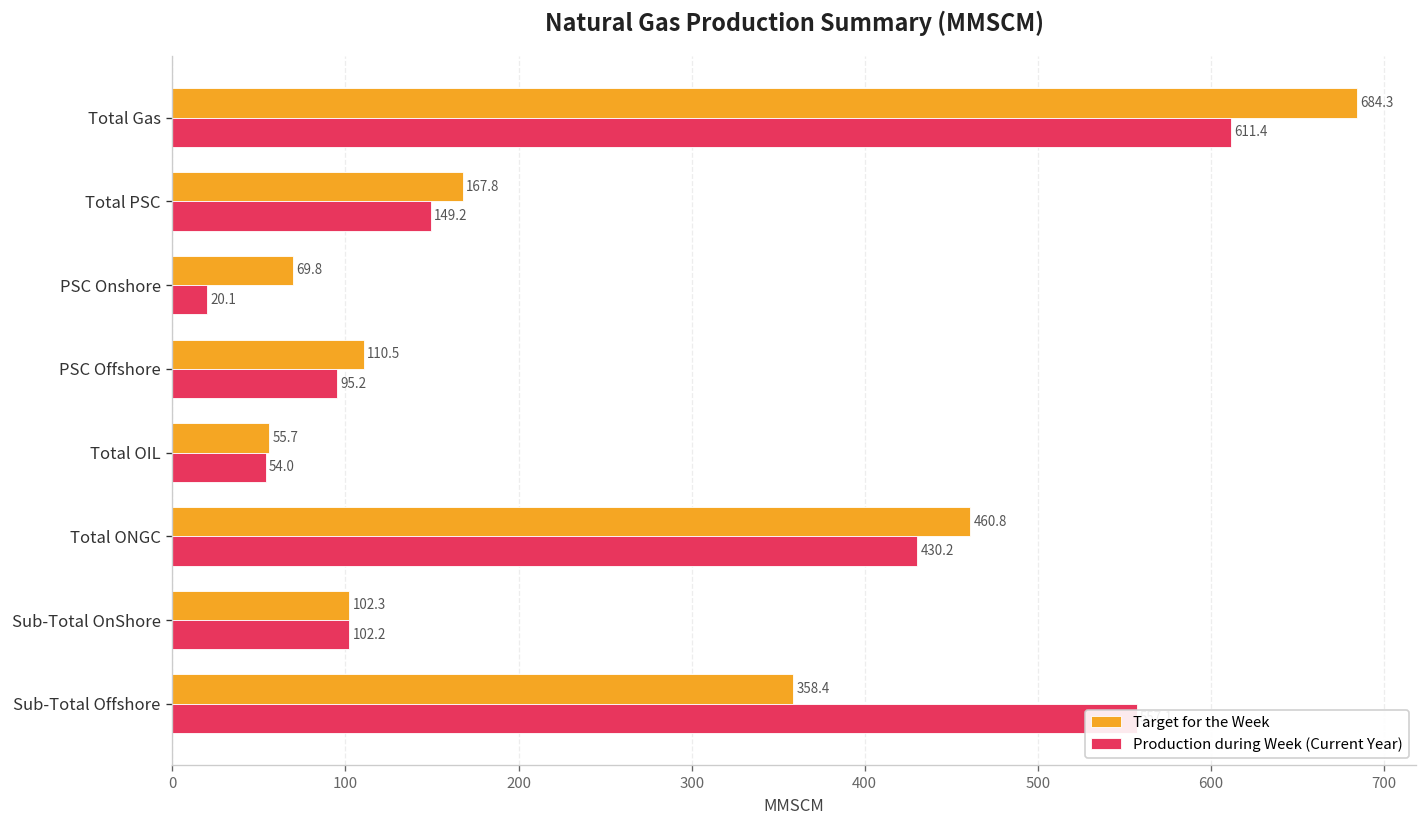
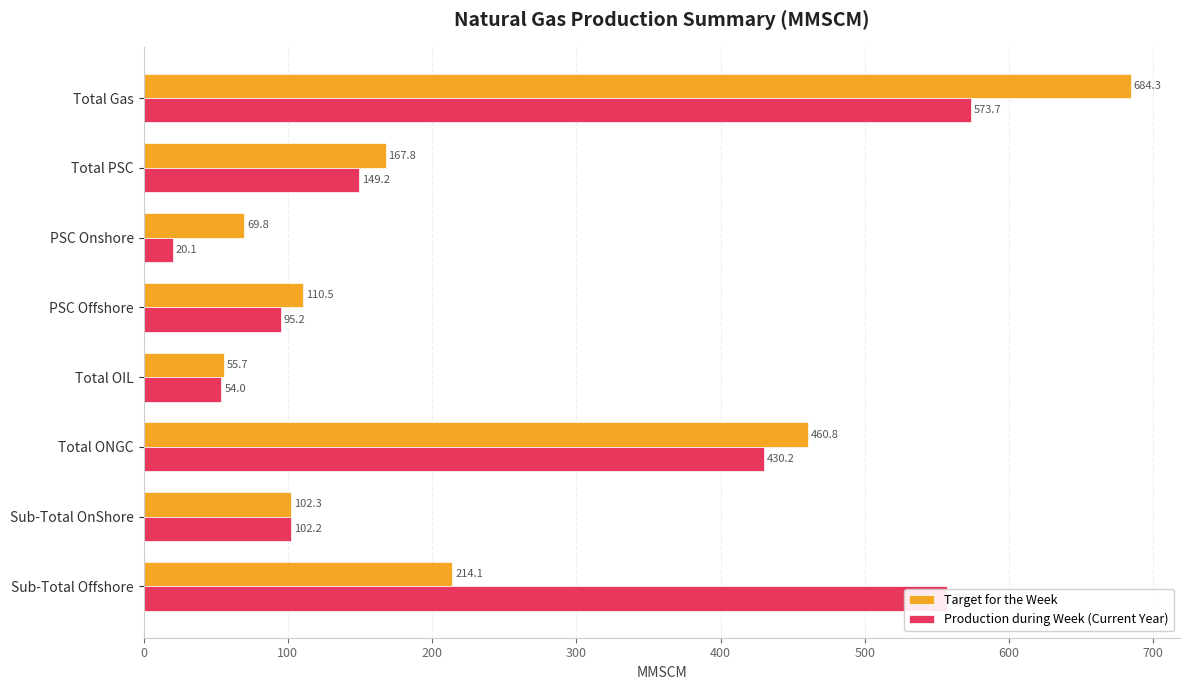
  {
    "Target for the Week": {
      "Total Gas": 684.3,
      "Total PSC": 167.8,
      "PSC Onshore": 69.8,
      "PSC Offshore": 110.5,
      "Total OIL": 55.7,
      "Total ONGC": 460.8,
      "Sub-Total OnShore": 102.3,
-     "Sub-Total Offshore": 358.4
+     "Sub-Total Offshore": 214.1
    },
    "Production during Week (Current Year)": {
-     "Total Gas": 611.4,
+     "Total Gas": 573.7,
      "Total PSC": 149.2,
      "PSC Onshore": 20.1,
      "PSC Offshore": 95.2,
      "Total OIL": 54.0,
      "Total ONGC": 430.2,
      "Sub-Total OnShore": 102.2
    }
  }
